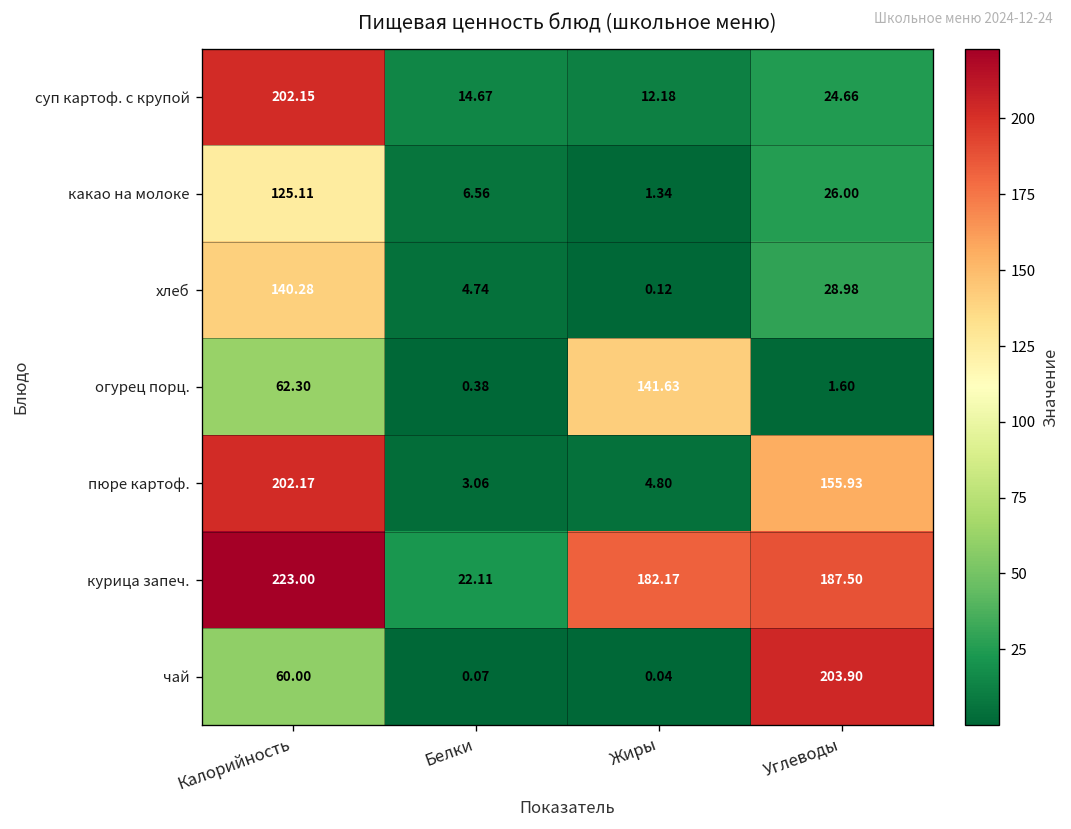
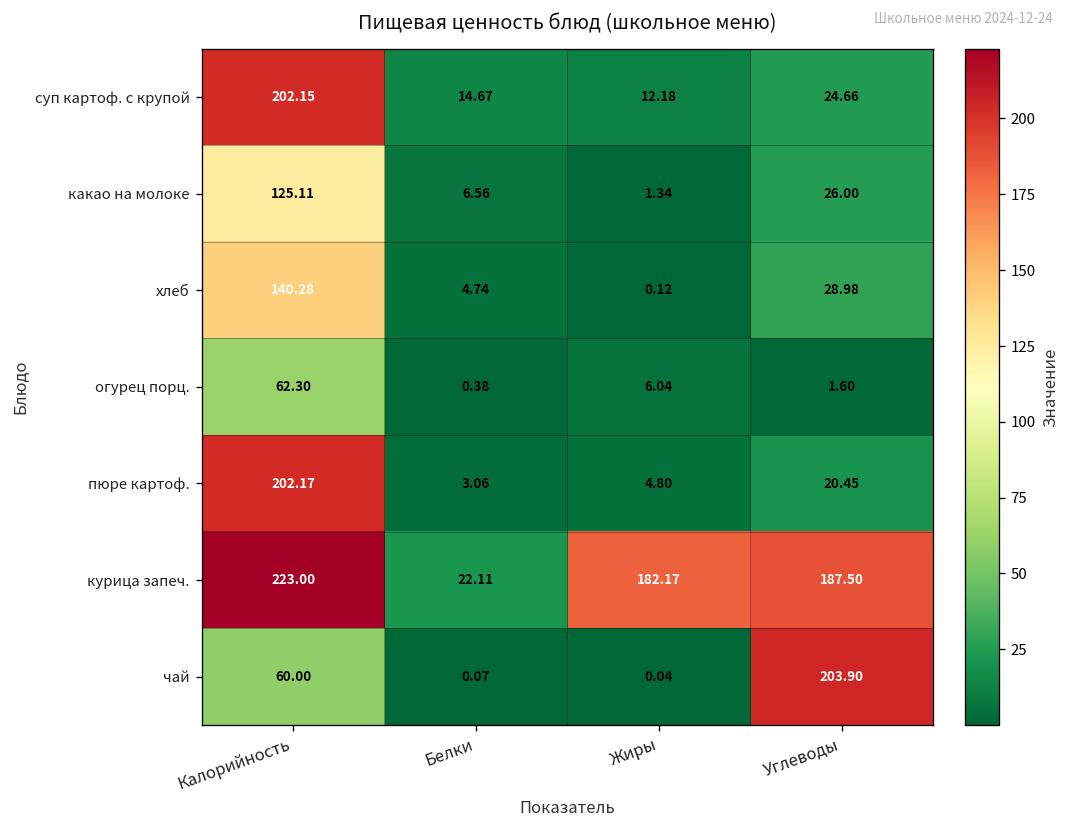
  {
    "суп картоф. с крупой": {
      "Калорийность": 202.15,
      "Белки": 14.67,
      "Жиры": 12.18,
      "Углеводы": 24.66
    },
    "какао на молоке": {
      "Калорийность": 125.11,
      "Белки": 6.56,
      "Жиры": 1.34,
      "Углеводы": 26.00
    },
    "хлеб": {
      "Калорийность": 140.28,
      "Белки": 4.74,
      "Жиры": 0.12,
      "Углеводы": 28.98
    },
    "огурец порц.": {
      "Калорийность": 62.30,
      "Белки": 0.38,
-     "Жиры": 141.63,
+     "Жиры": 6.04,
      "Углеводы": 1.60
    },
    "пюре картоф.": {
      "Калорийность": 202.17,
      "Белки": 3.06,
      "Жиры": 4.80,
-     "Углеводы": 155.93
+     "Углеводы": 20.45
    },
    "курица запеч.": {
      "Калорийность": 223.00,
      "Белки": 22.11,
      "Жиры": 182.17,
      "Углеводы": 187.50
    },
    "чай": {
      "Калорийность": 60.00,
      "Белки": 0.07,
      "Жиры": 0.04,
      "Углеводы": 203.90
    }
  }
